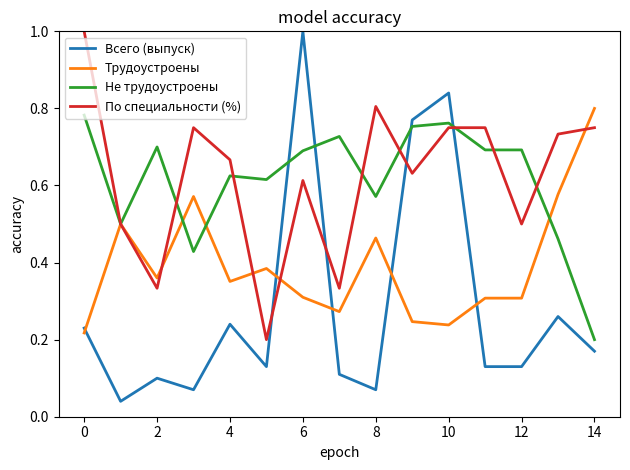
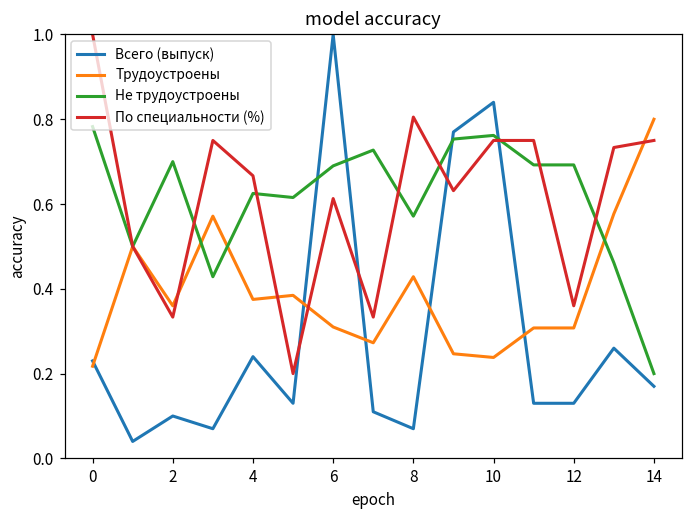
  {
    "Всего (выпуск)": {
      "0": 0.23,
      "2": 0.10,
      "4": 0.24,
      "6": 1.00,
      "8": 0.07,
      "10": 0.84,
      "12": 0.13,
      "14": 0.17
    },
    "Трудоустроены": {
      "0": 0.22,
      "2": 0.36,
-     "4": 0.35,
+     "4": 0.38,
      "6": 0.31,
-     "8": 0.46,
+     "8": 0.43,
      "10": 0.24,
      "12": 0.31,
      "14": 0.80
    },
    "Не трудоустроены": {
      "2": 0.70,
      "4": 0.63,
      "6": 0.69,
      "8": 0.57,
      "10": 0.76,
      "12": 0.69,
      "14": 0.20
    },
    "По специальности (%)": {
      "0": 1.00,
      "2": 0.33,
      "4": 0.67,
      "6": 0.61,
      "8": 0.81,
      "10": 0.75,
-     "12": 0.50,
+     "12": 0.36,
      "14": 0.75
    }
  }
